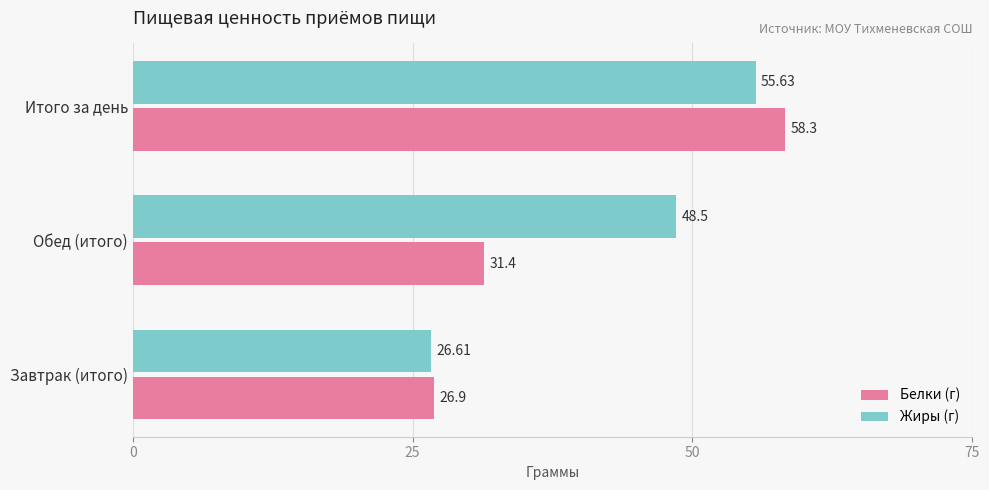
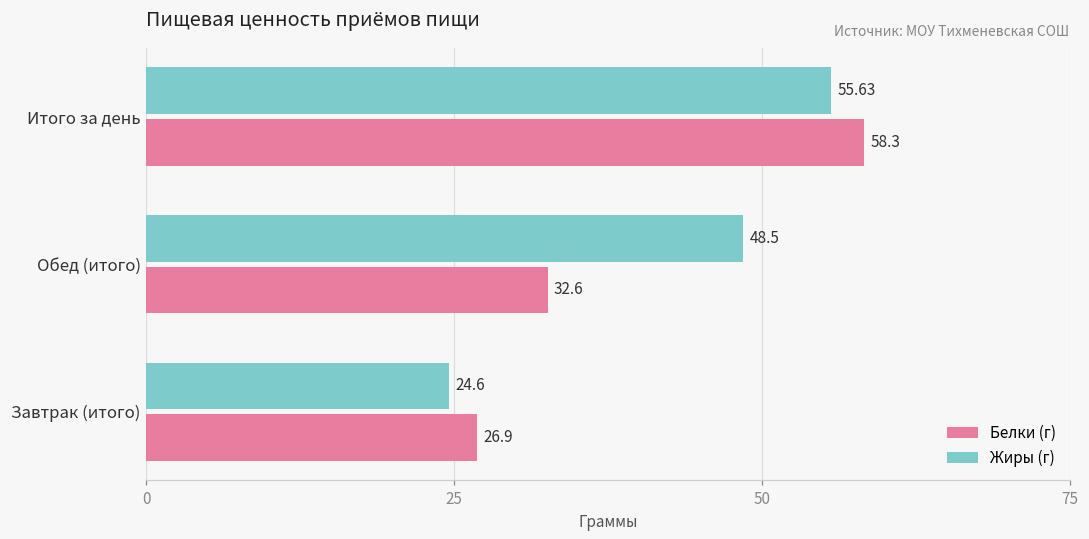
  {
    "Белки (г)": {
      "Итого за день": 58.3,
-     "Обед (итого)": 31.4,
+     "Обед (итого)": 32.6,
      "Завтрак (итого)": 26.9
    },
    "Жиры (г)": {
      "Итого за день": 55.63,
      "Обед (итого)": 48.5,
-     "Завтрак (итого)": 26.61
+     "Завтрак (итого)": 24.6
    }
  }
